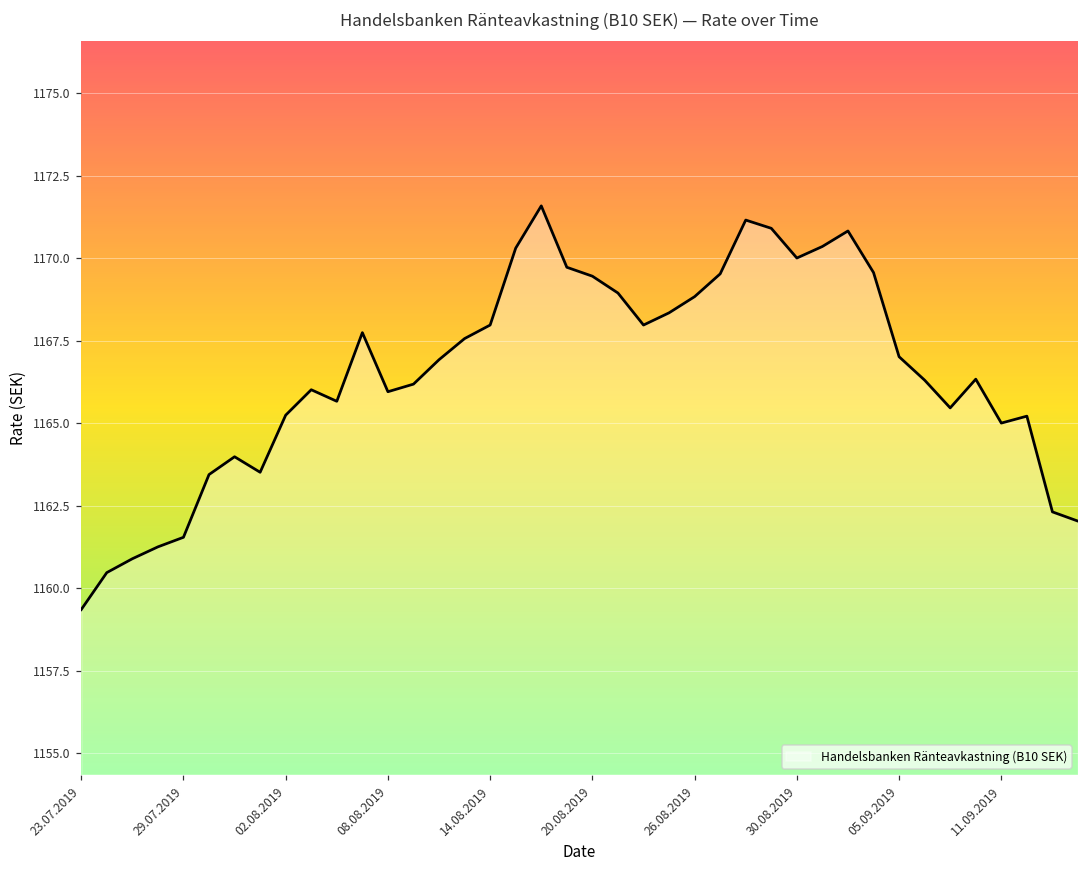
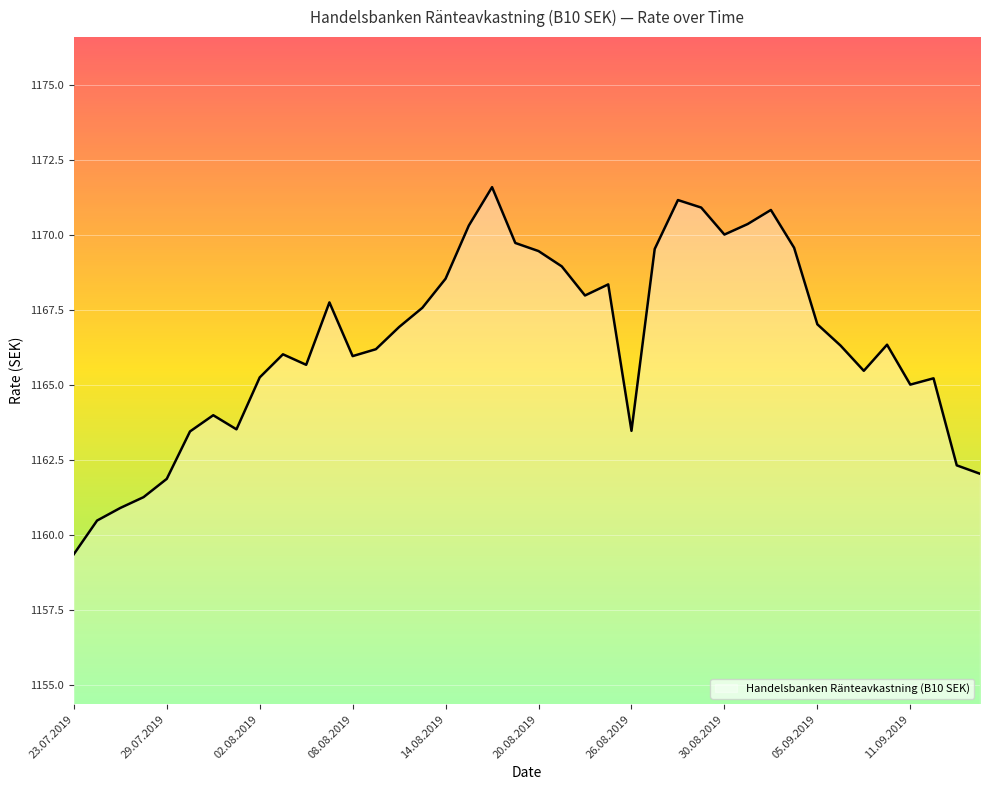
  {
    "23.07.2019": 1159.4,
-   "29.07.2019": 1161.5,
+   "29.07.2019": 1161.9,
    "02.08.2019": 1165.2,
    "08.08.2019": 1166.0,
-   "14.08.2019": 1168.0,
+   "14.08.2019": 1168.5,
    "20.08.2019": 1169.5,
-   "26.08.2019": 1168.8,
+   "26.08.2019": 1163.5,
    "30.08.2019": 1170.0,
    "05.09.2019": 1167.0,
    "11.09.2019": 1165.0
  }
